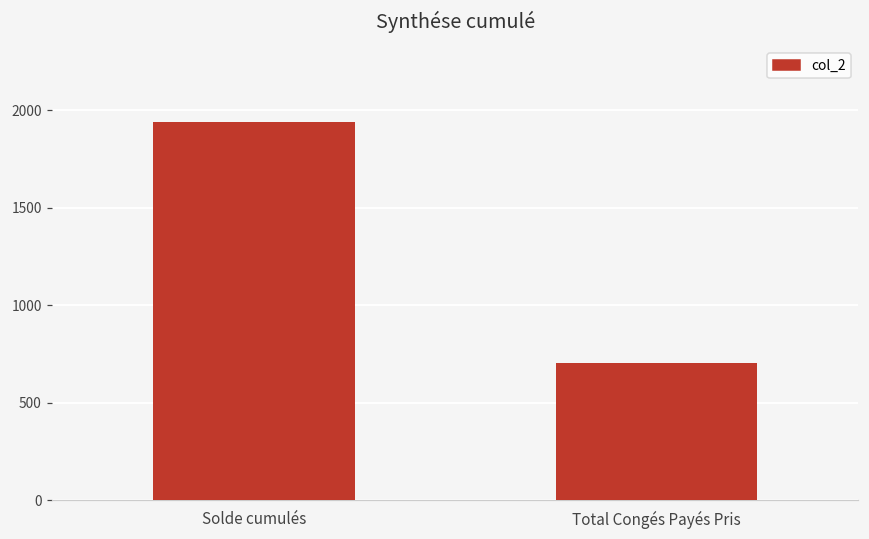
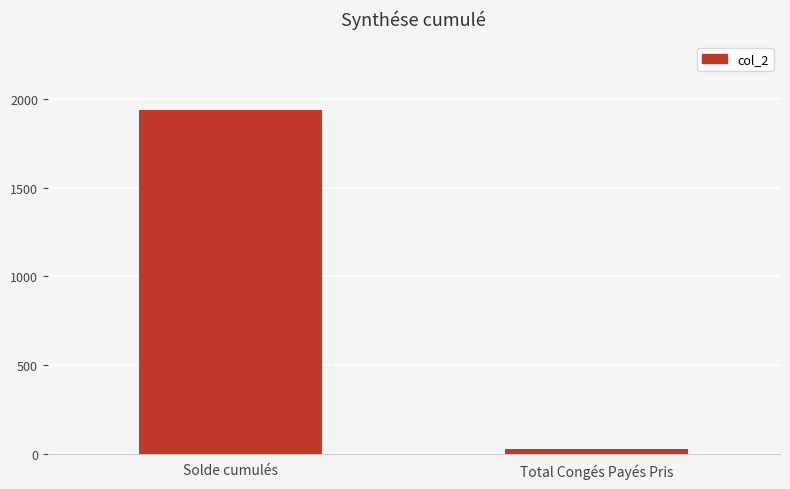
  {
    "Solde cumulés": 1940,
-   "Total Congés Payés Pris": 710
+   "Total Congés Payés Pris": 30
  }
